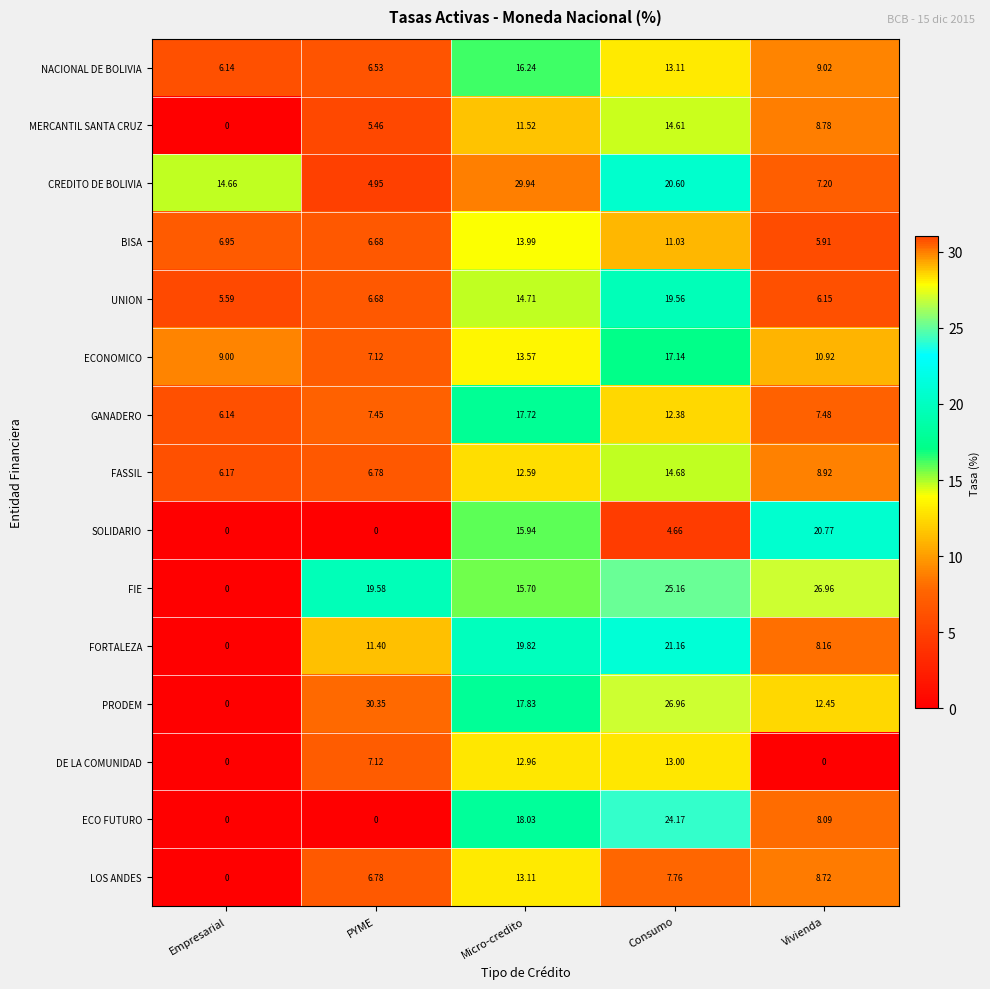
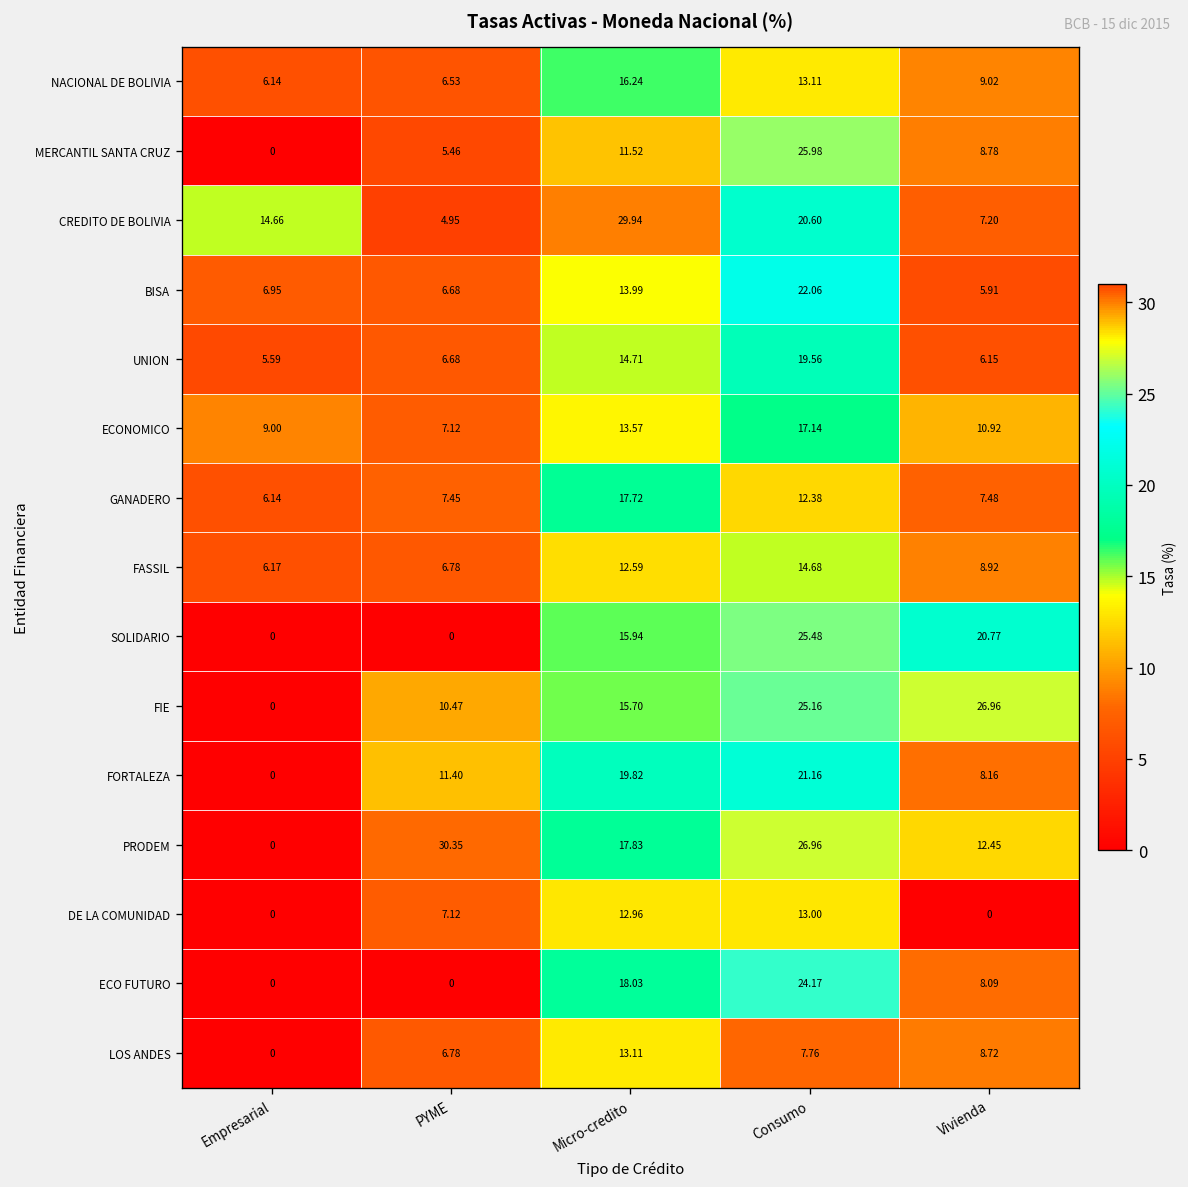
  {
    "NACIONAL DE BOLIVIA": {
      "Empresarial": 6.14,
      "PYME": 6.53,
      "Micro-credito": 16.24,
      "Consumo": 13.11,
      "Vivienda": 9.02
    },
    "MERCANTIL SANTA CRUZ": {
      "Empresarial": 0,
      "PYME": 5.46,
      "Micro-credito": 11.52,
-     "Consumo": 14.61,
+     "Consumo": 25.98,
      "Vivienda": 8.78
    },
    "CREDITO DE BOLIVIA": {
      "Empresarial": 14.66,
      "PYME": 4.95,
      "Micro-credito": 29.94,
      "Consumo": 20.60,
      "Vivienda": 7.20
    },
    "BISA": {
      "Empresarial": 6.95,
      "PYME": 6.68,
      "Micro-credito": 13.99,
-     "Consumo": 11.03,
+     "Consumo": 22.06,
      "Vivienda": 5.91
    },
    "UNION": {
      "Empresarial": 5.59,
      "PYME": 6.68,
      "Micro-credito": 14.71,
      "Consumo": 19.56,
      "Vivienda": 6.15
    },
    "ECONOMICO": {
      "Empresarial": 9.00,
      "PYME": 7.12,
      "Micro-credito": 13.57,
      "Consumo": 17.14,
      "Vivienda": 10.92
    },
    "GANADERO": {
      "Empresarial": 6.14,
      "PYME": 7.45,
      "Micro-credito": 17.72,
      "Consumo": 12.38,
      "Vivienda": 7.48
    },
    "FASSIL": {
      "Empresarial": 6.17,
      "PYME": 6.78,
      "Micro-credito": 12.59,
      "Consumo": 14.68,
      "Vivienda": 8.92
    },
    "SOLIDARIO": {
      "Empresarial": 0,
      "PYME": 0,
      "Micro-credito": 15.94,
-     "Consumo": 4.66,
+     "Consumo": 25.48,
      "Vivienda": 20.77
    },
    "FIE": {
      "Empresarial": 0,
-     "PYME": 19.58,
+     "PYME": 10.47,
      "Micro-credito": 15.70,
      "Consumo": 25.16,
      "Vivienda": 26.96
    },
    "FORTALEZA": {
      "Empresarial": 0,
      "PYME": 11.40,
      "Micro-credito": 19.82,
      "Consumo": 21.16,
      "Vivienda": 8.16
    },
    "PRODEM": {
      "Empresarial": 0,
      "PYME": 30.35,
      "Micro-credito": 17.83,
      "Consumo": 26.96,
      "Vivienda": 12.45
    },
    "DE LA COMUNIDAD": {
      "Empresarial": 0,
      "PYME": 7.12,
      "Micro-credito": 12.96,
      "Consumo": 13.00,
      "Vivienda": 0
    },
    "ECO FUTURO": {
      "Empresarial": 0,
      "PYME": 0,
      "Micro-credito": 18.03,
      "Consumo": 24.17,
      "Vivienda": 8.09
    },
    "LOS ANDES": {
      "Empresarial": 0,
      "PYME": 6.78,
      "Micro-credito": 13.11,
      "Consumo": 7.76,
      "Vivienda": 8.72
    }
  }
